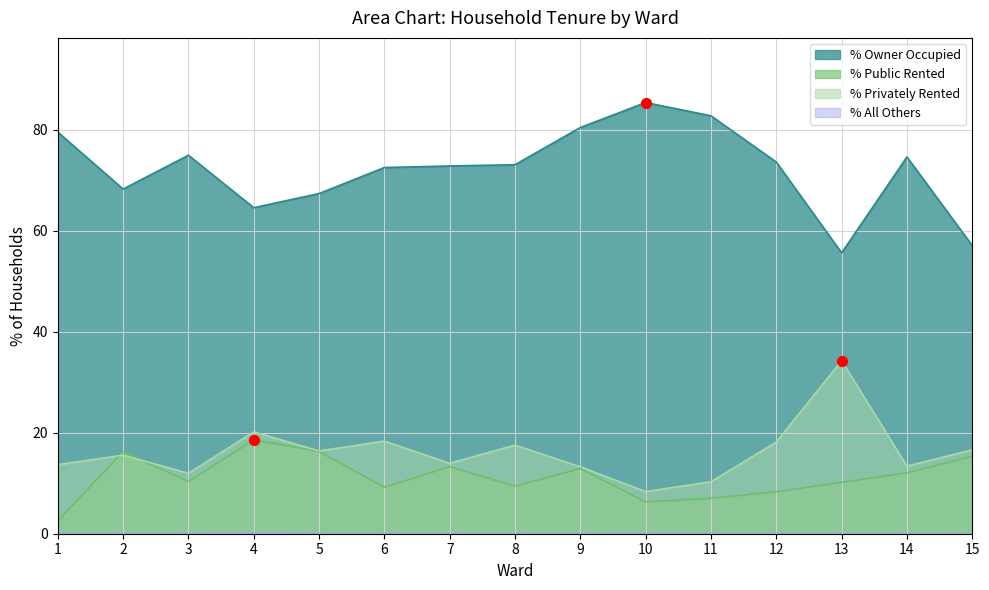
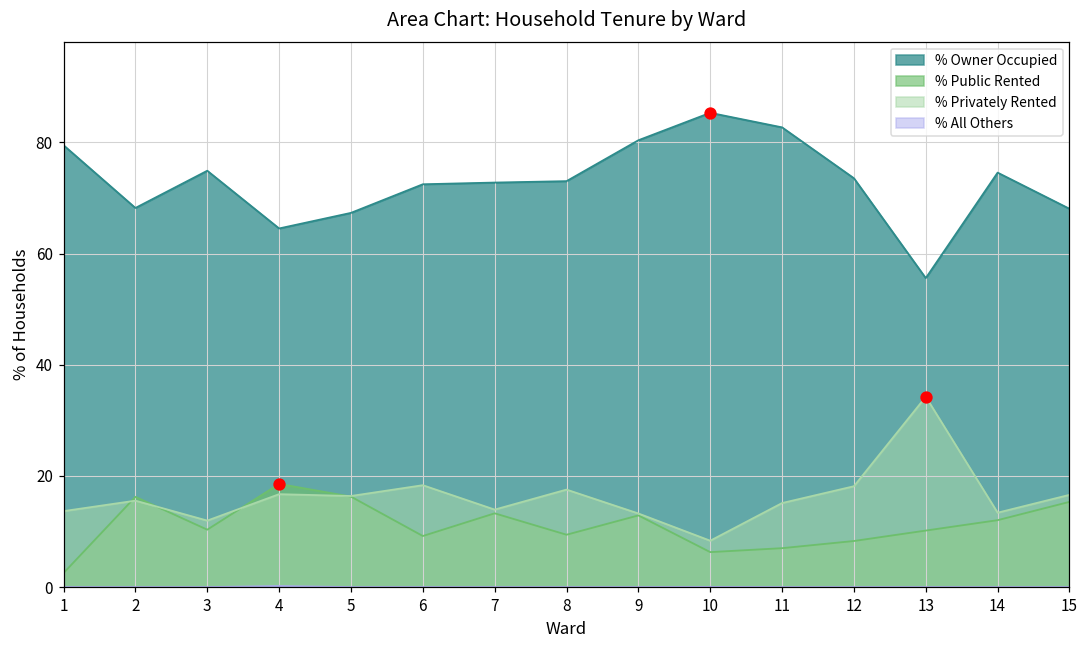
  {
    "% Owner Occupied": {
      "1": 79,
      "2": 68,
      "3": 75,
      "4": 65,
      "5": 67,
      "6": 72,
      "7": 73,
      "8": 73,
      "9": 80,
      "11": 83,
      "12": 74,
      "13": 56,
      "14": 75,
-     "15": 57
+     "15": 68
    },
    "% Public Rented": {
      "1": 3,
      "2": 16,
      "3": 10,
      "6": 9,
      "7": 13,
      "8": 9,
      "10": 6,
      "11": 7,
      "12": 8,
      "13": 10,
      "14": 12,
      "15": 15
    },
    "% Privately Rented": {
      "1": 14,
      "2": 16,
      "3": 12,
-     "4": 20,
+     "4": 17,
      "6": 18,
      "7": 14,
      "8": 18,
      "10": 8,
-     "11": 10,
+     "11": 15,
      "12": 18,
      "14": 13,
      "15": 17
    },
    "% All Others": {
      "1": 0,
      "2": 0,
      "3": 0,
      "4": 0,
      "5": 0,
      "6": 0,
      "7": 0,
      "8": 0,
      "9": 0,
      "10": 0,
      "11": 0,
      "12": 0,
      "13": 0,
      "14": 0,
      "15": 0
    }
  }
